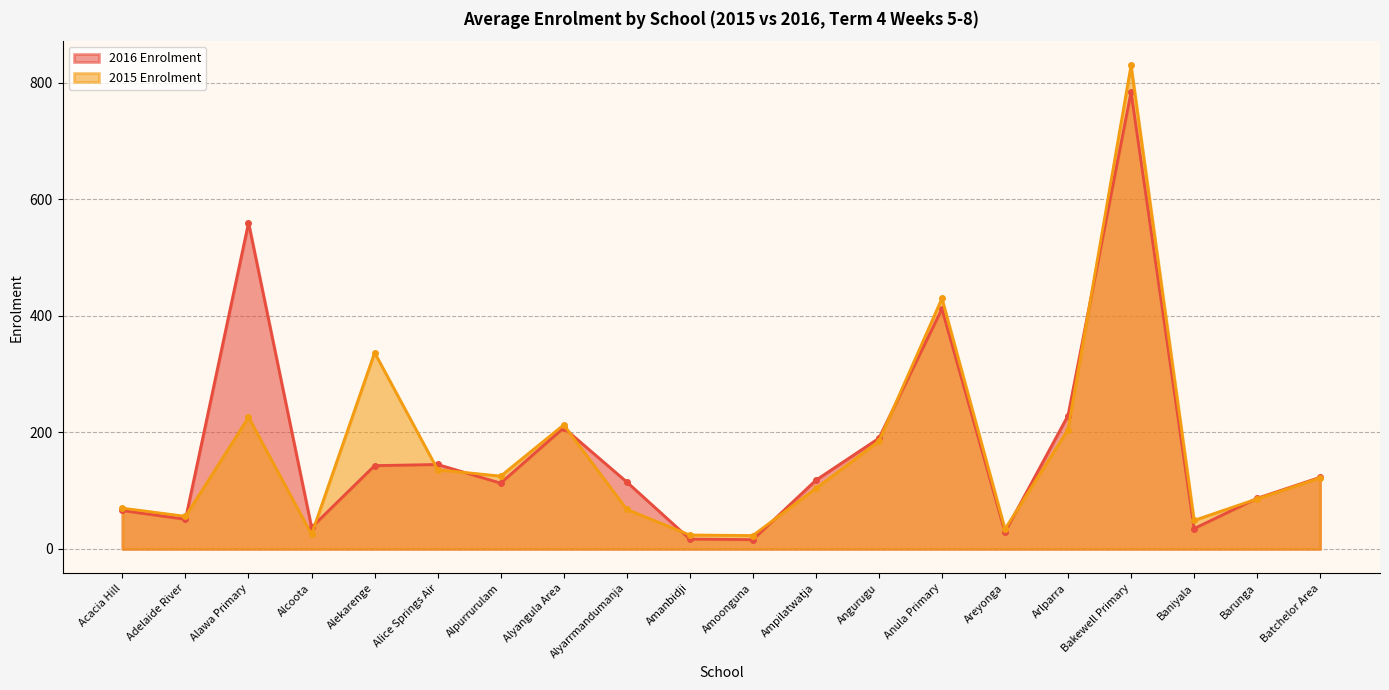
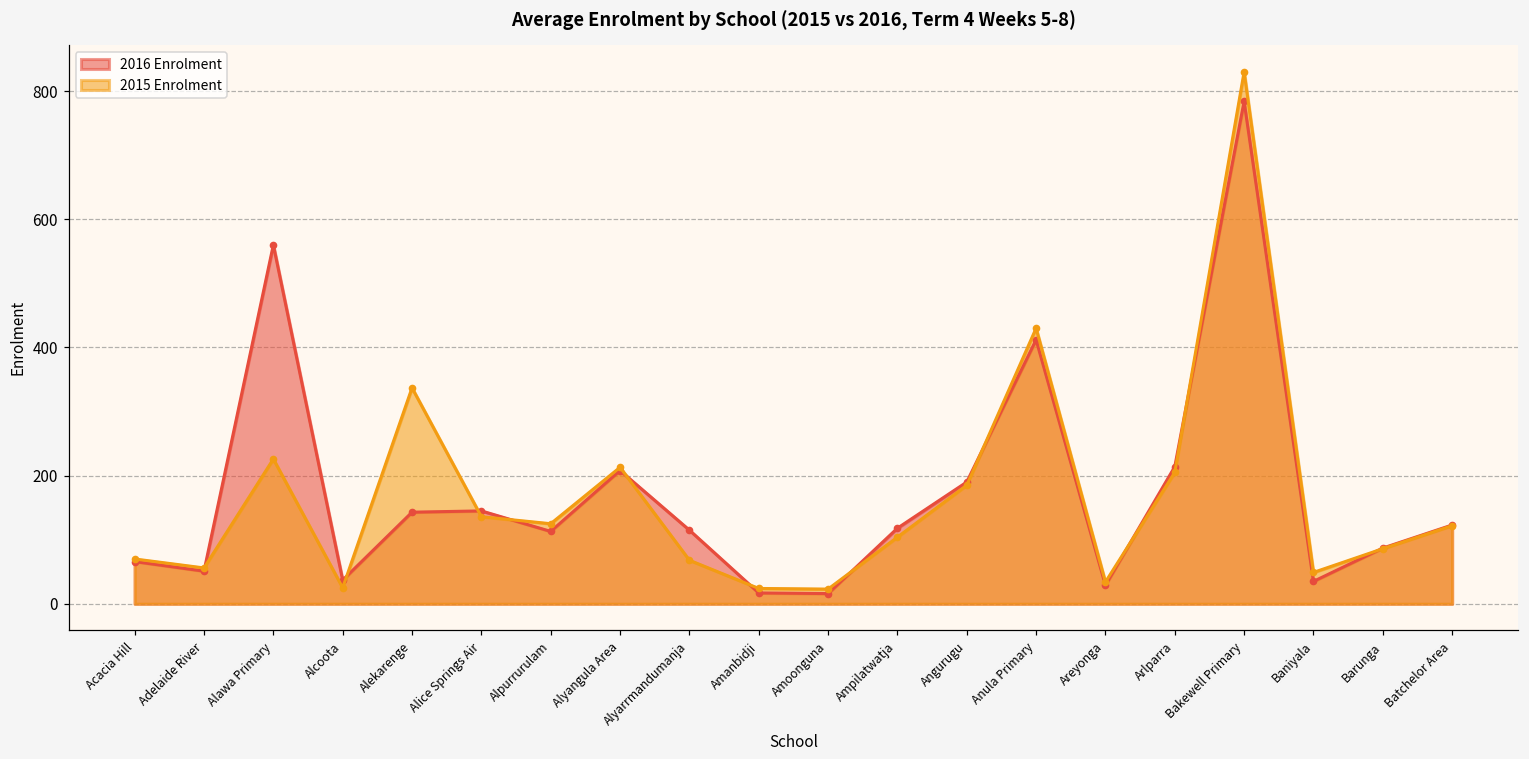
  {
    "2016 Enrolment": {
      "Adelaide River": 50,
      "Alawa Primary": 560,
      "Alcoota": 40,
      "Alekarenge": 140,
      "Alice Springs Air": 150,
      "Alpurrurulam": 110,
      "Alyangula Area": 210,
      "Alyarrmandumanja": 120,
      "Amanbidji": 20,
      "Amoonguna": 20,
      "Ampilatwatja": 120,
      "Angurugu": 190,
      "Anula Primary": 410,
      "Areyonga": 30,
-     "Arlparra": 230,
+     "Arlparra": 210,
      "Bakewell Primary": 780,
      "Baniyala": 40
    },
    "2015 Enrolment": {
      "Adelaide River": 60,
      "Alawa Primary": 230,
      "Alcoota": 30,
      "Alekarenge": 340,
      "Alice Springs Air": 140,
      "Alpurrurulam": 130,
      "Alyangula Area": 210,
      "Alyarrmandumanja": 70,
      "Amanbidji": 20,
      "Amoonguna": 20,
      "Ampilatwatja": 100,
      "Angurugu": 190,
      "Anula Primary": 430,
      "Areyonga": 30,
      "Arlparra": 210,
      "Bakewell Primary": 830,
      "Baniyala": 50
    }
  }
